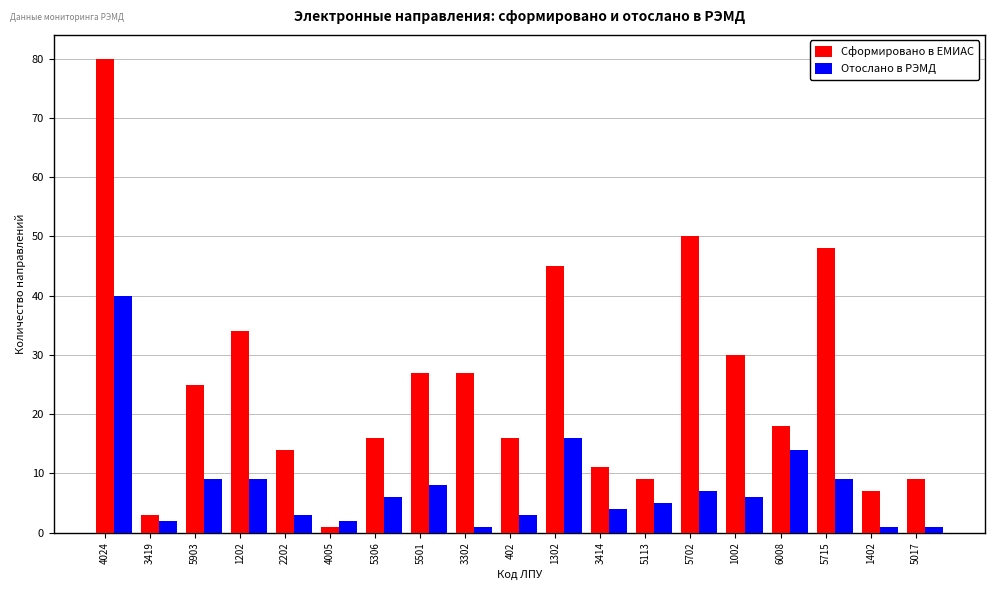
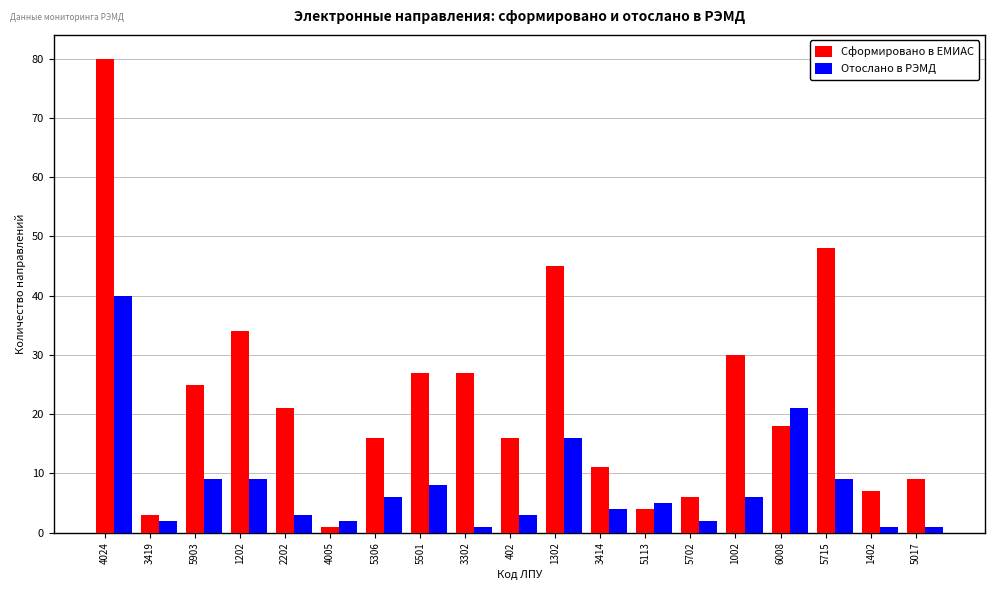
  {
    "Сформировано в ЕМИАС": {
      "4024": 80,
      "3419": 3,
      "5903": 25,
      "1202": 34,
-     "2202": 14,
+     "2202": 21,
      "4005": 1,
      "5306": 16,
      "5501": 27,
      "3302": 27,
      "402": 16,
      "1302": 45,
      "3414": 11,
-     "5113": 9,
-     "5702": 50,
+     "5113": 4,
+     "5702": 6,
      "1002": 30,
      "6008": 18,
      "5715": 48,
      "1402": 7,
      "5017": 9
    },
    "Отослано в РЭМД": {
      "4024": 40,
      "3419": 2,
      "5903": 9,
      "1202": 9,
      "2202": 3,
      "4005": 2,
      "5306": 6,
      "5501": 8,
      "3302": 1,
      "402": 3,
      "1302": 16,
      "3414": 4,
      "5113": 5,
-     "5702": 7,
+     "5702": 2,
      "1002": 6,
-     "6008": 14,
+     "6008": 21,
      "5715": 9,
      "1402": 1,
      "5017": 1
    }
  }
